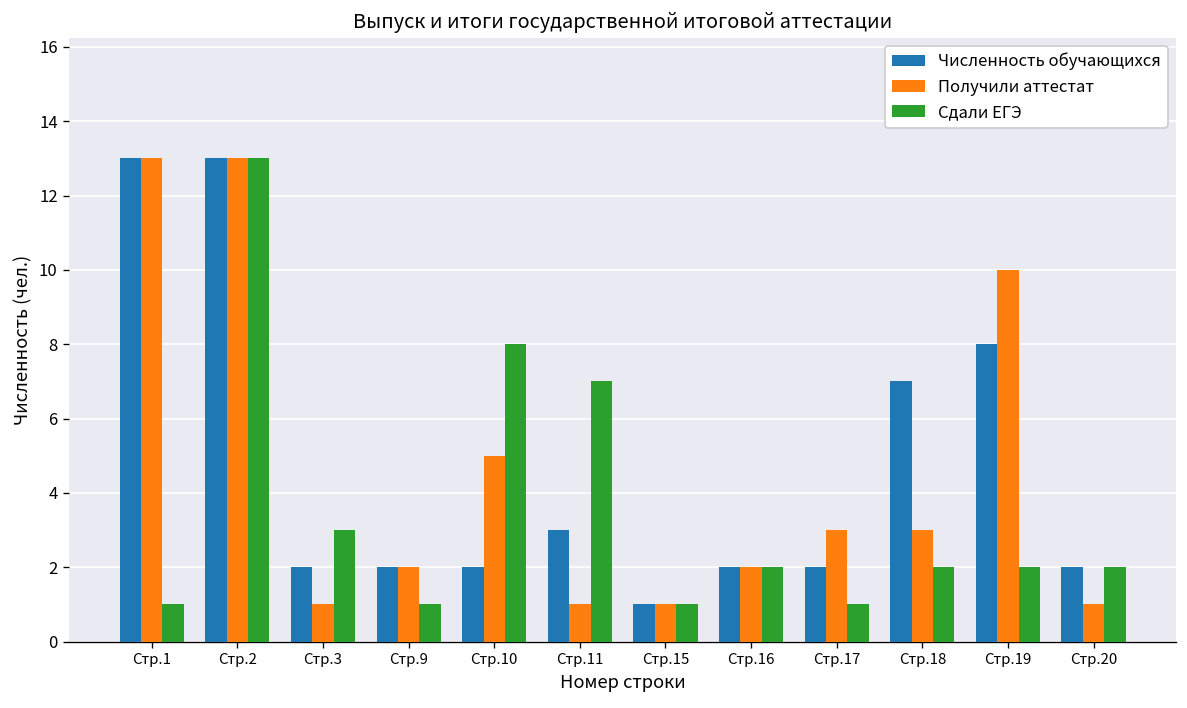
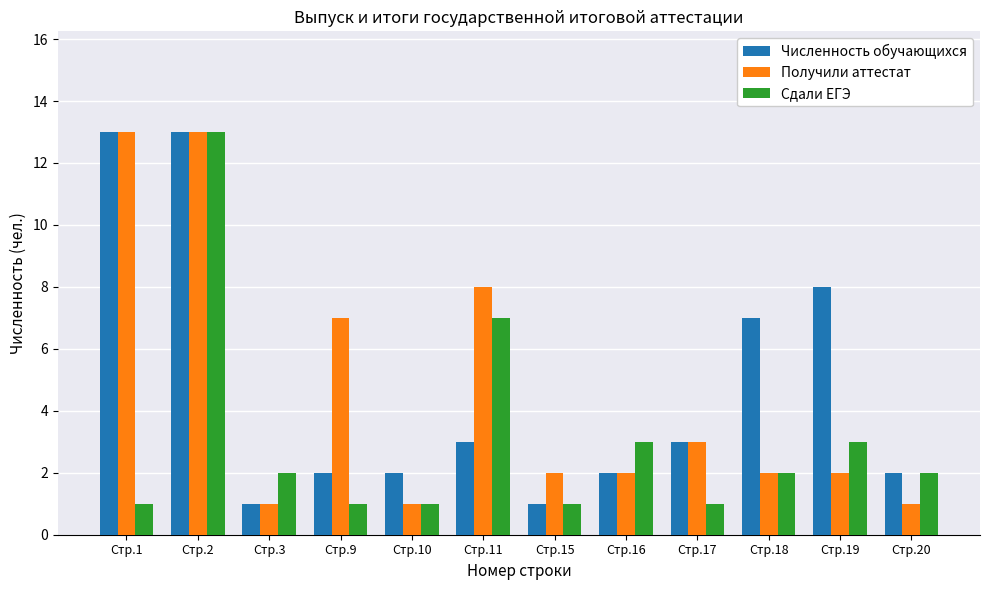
  {
    "Численность обучающихся": {
      "Стр.1": 13,
      "Стр.2": 13,
-     "Стр.3": 2,
+     "Стр.3": 1,
      "Стр.9": 2,
      "Стр.10": 2,
      "Стр.11": 3,
      "Стр.15": 1,
      "Стр.16": 2,
-     "Стр.17": 2,
+     "Стр.17": 3,
      "Стр.18": 7,
      "Стр.19": 8,
      "Стр.20": 2
    },
    "Получили аттестат": {
      "Стр.1": 13,
      "Стр.2": 13,
      "Стр.3": 1,
-     "Стр.9": 2,
-     "Стр.10": 5,
-     "Стр.11": 1,
-     "Стр.15": 1,
+     "Стр.9": 7,
+     "Стр.10": 1,
+     "Стр.11": 8,
+     "Стр.15": 2,
      "Стр.16": 2,
      "Стр.17": 3,
-     "Стр.18": 3,
-     "Стр.19": 10,
+     "Стр.18": 2,
+     "Стр.19": 2,
      "Стр.20": 1
    },
    "Сдали ЕГЭ": {
      "Стр.1": 1,
      "Стр.2": 13,
-     "Стр.3": 3,
+     "Стр.3": 2,
      "Стр.9": 1,
-     "Стр.10": 8,
+     "Стр.10": 1,
      "Стр.11": 7,
      "Стр.15": 1,
-     "Стр.16": 2,
+     "Стр.16": 3,
      "Стр.17": 1,
      "Стр.18": 2,
-     "Стр.19": 2,
+     "Стр.19": 3,
      "Стр.20": 2
    }
  }
